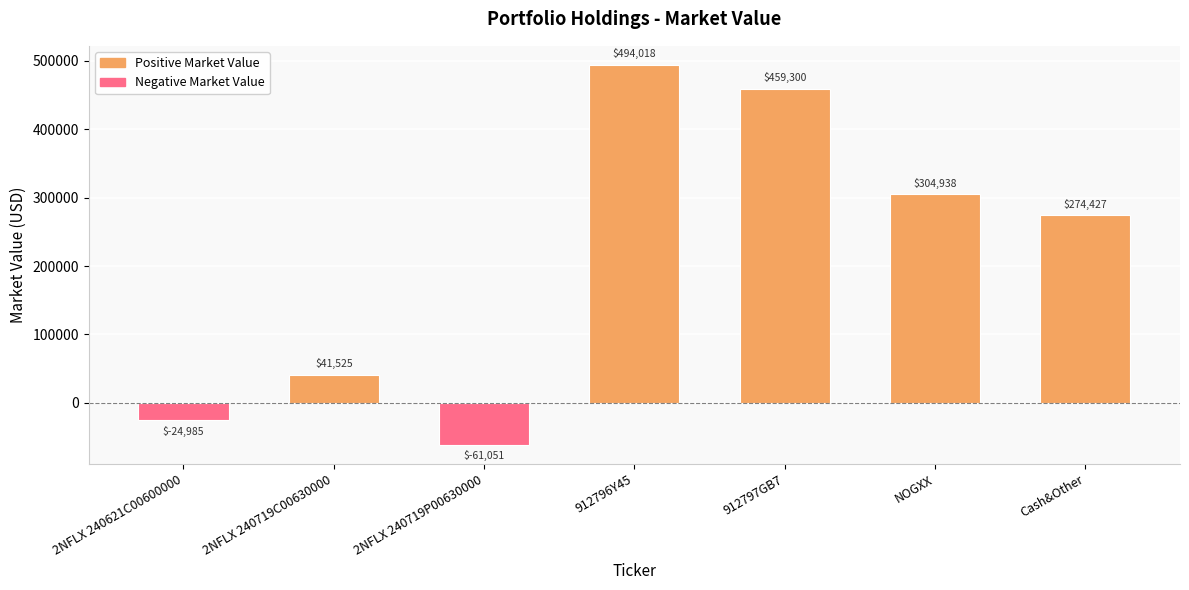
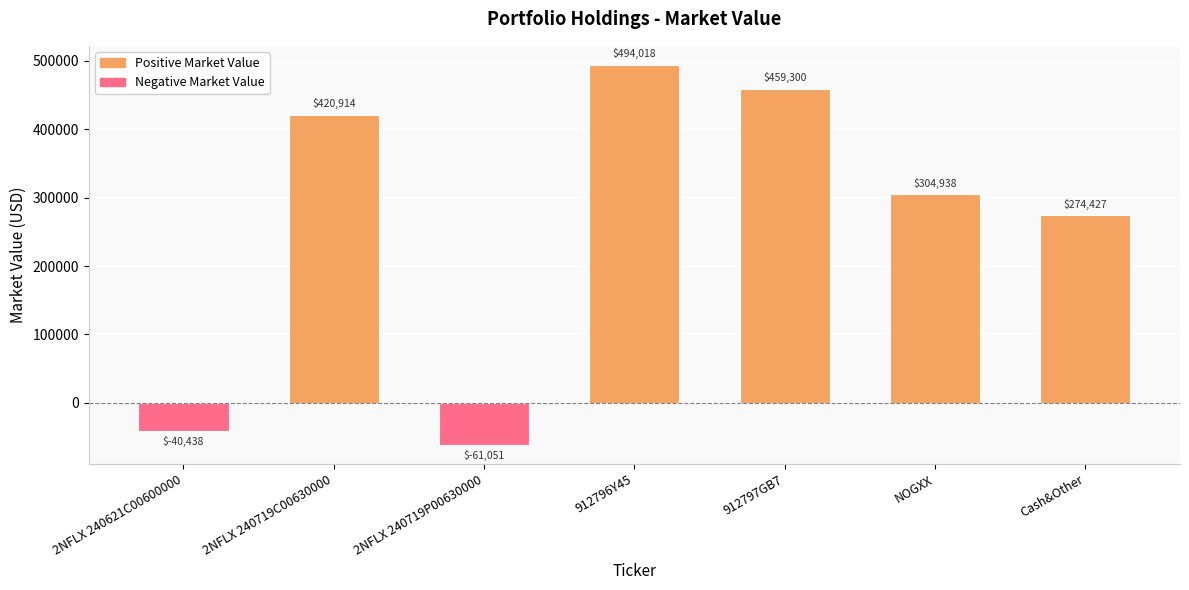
  {
-   "2NFLX 240621C00600000": "$-24,985",
-   "2NFLX 240719C00630000": "$41,525",
+   "2NFLX 240621C00600000": "$-40,438",
+   "2NFLX 240719C00630000": "$420,914",
    "2NFLX 240719P00630000": "$-61,051",
    "912796Y45": "$494,018",
    "912797GB7": "$459,300",
    "NOGXX": "$304,938",
    "Cash&Other": "$274,427"
  }
